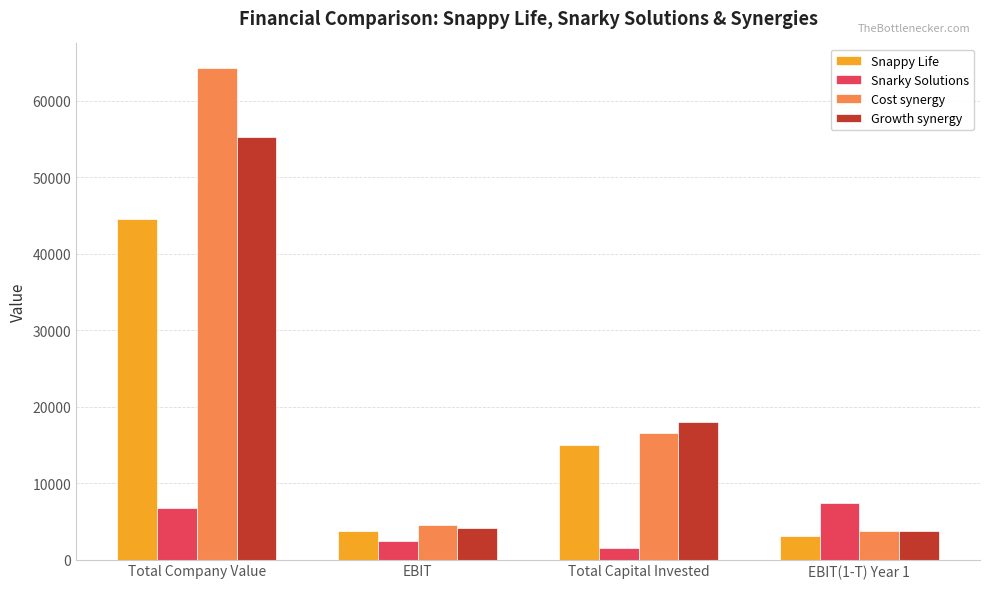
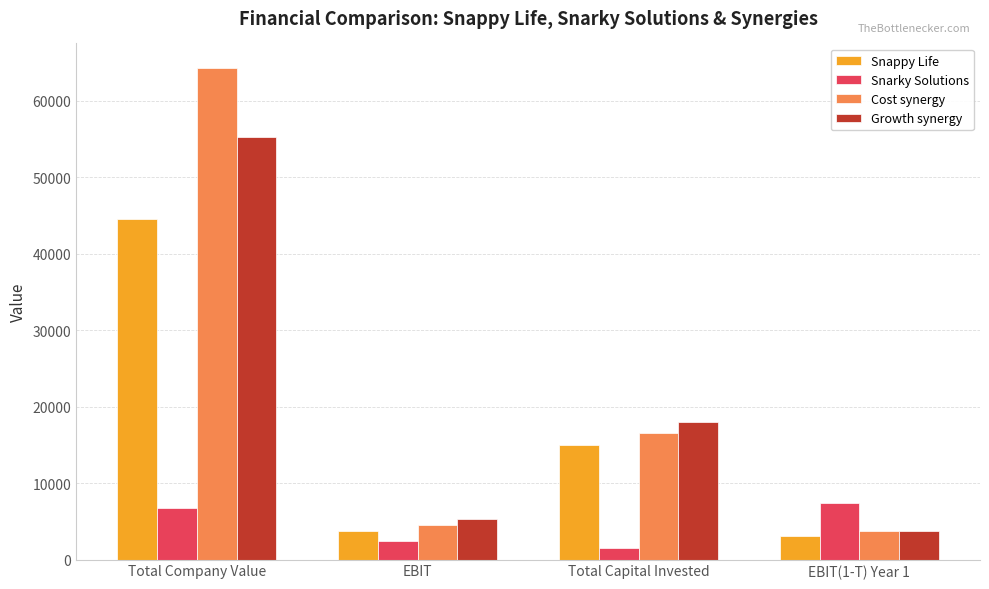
  {
    "Snarky Solutions": {
      "Total Company Value": 7000,
      "EBIT": 2000,
      "Total Capital Invested": 2000,
      "EBIT(1-T) Year 1": 7000
    },
    "Growth synergy": {
      "Total Company Value": 55000,
-     "EBIT": 4000,
+     "EBIT": 5000,
      "Total Capital Invested": 18000,
      "EBIT(1-T) Year 1": 4000
    }
  }
